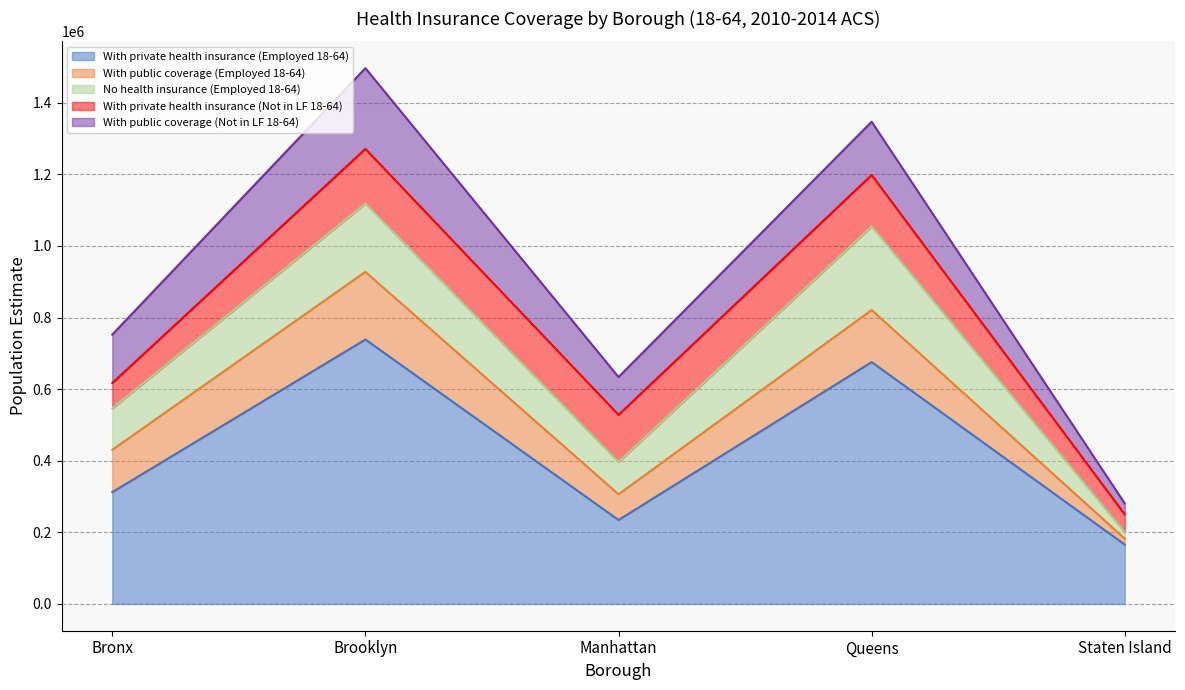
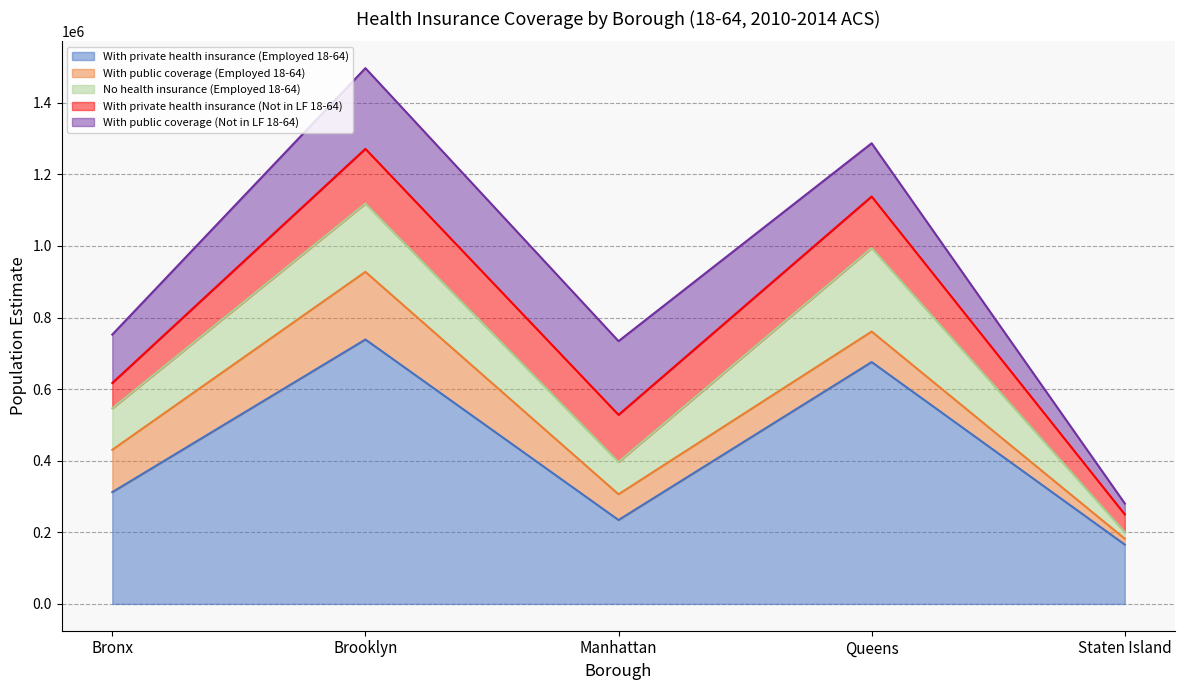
  {
    "With private health insurance (Employed 18-64)": {
      "Bronx": 310000,
      "Brooklyn": 740000,
      "Manhattan": 230000,
      "Queens": 680000,
      "Staten Island": 170000
    },
    "With public coverage (Employed 18-64)": {
      "Bronx": 120000,
      "Brooklyn": 190000,
      "Manhattan": 70000,
-     "Queens": 150000,
+     "Queens": 90000,
      "Staten Island": 20000
    },
    "No health insurance (Employed 18-64)": {
      "Bronx": 120000,
      "Brooklyn": 190000,
      "Manhattan": 90000,
      "Queens": 230000,
      "Staten Island": 20000
    },
    "With private health insurance (Not in LF 18-64)": {
      "Bronx": 70000,
      "Brooklyn": 150000,
      "Manhattan": 130000,
      "Queens": 140000,
      "Staten Island": 50000
    },
    "With public coverage (Not in LF 18-64)": {
      "Bronx": 140000,
      "Brooklyn": 230000,
-     "Manhattan": 110000,
+     "Manhattan": 210000,
      "Queens": 150000,
      "Staten Island": 30000
    }
  }
